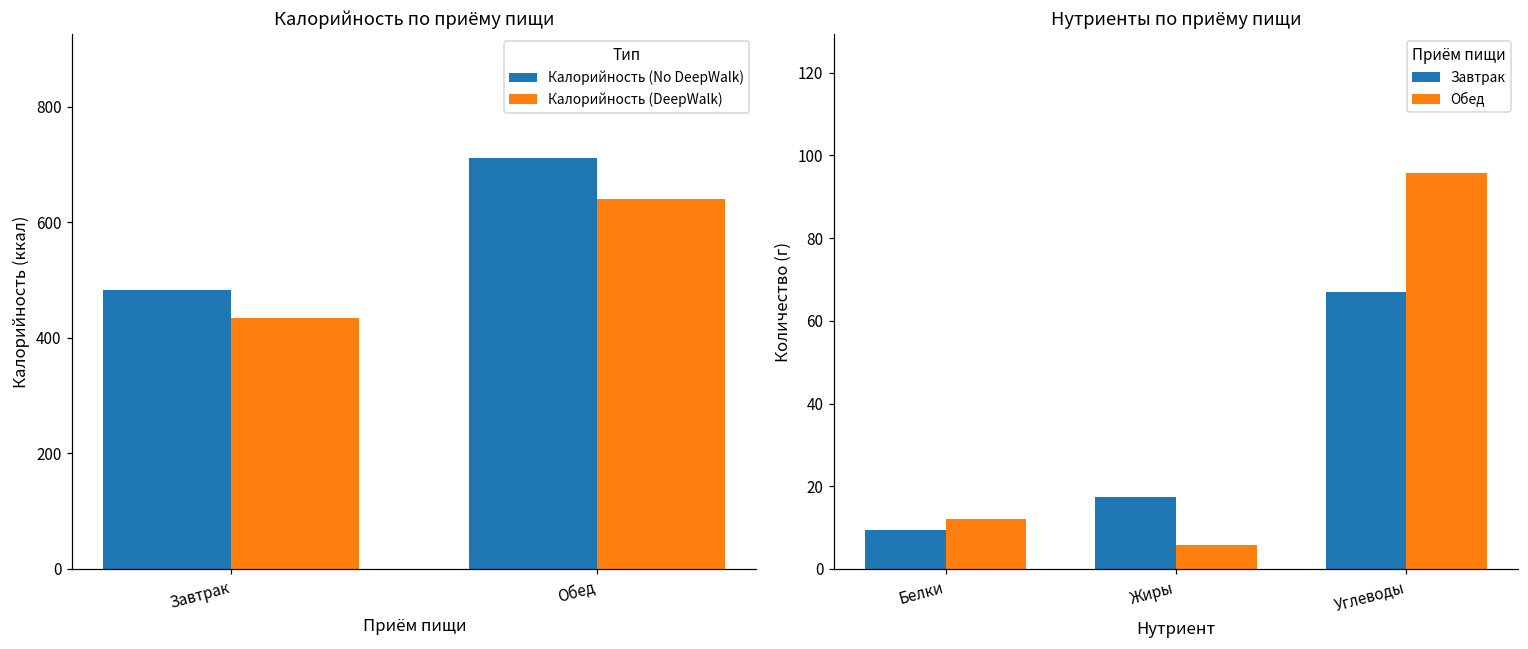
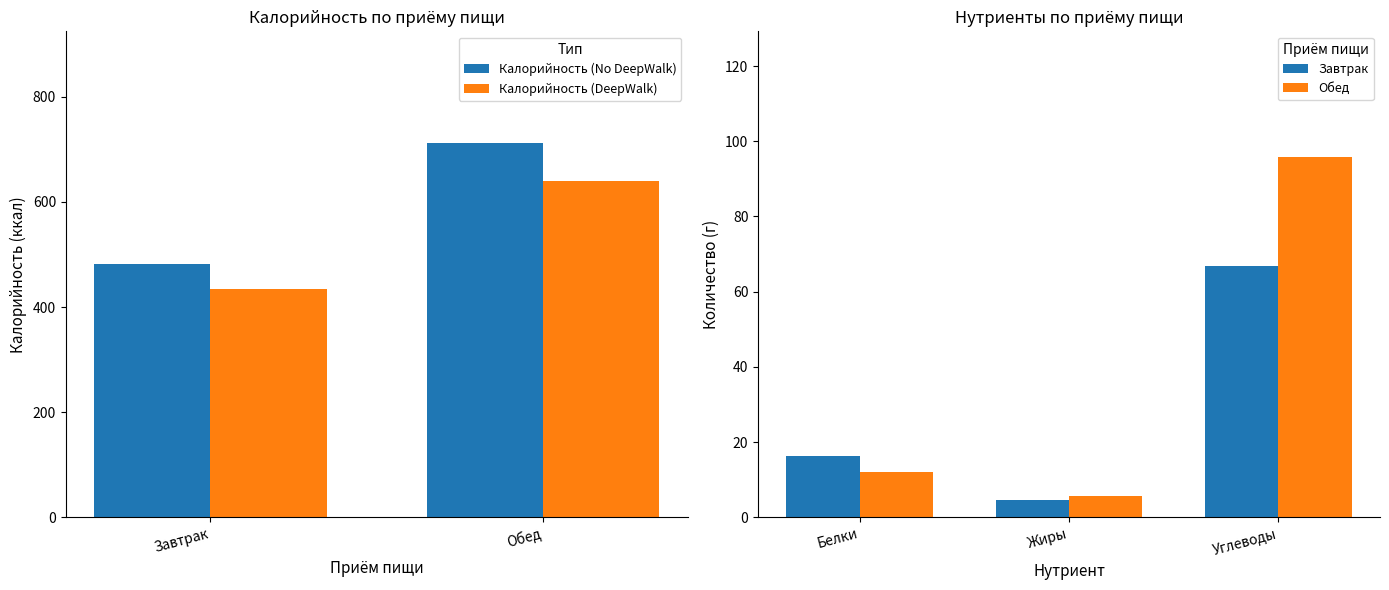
  {
    "Калорийность по приёму пищи": {
      "Калорийность (No DeepWalk)": {
        "Завтрак": 480,
        "Обед": 710
      },
      "Калорийность (DeepWalk)": {
        "Завтрак": 430,
        "Обед": 640
      }
    },
    "Нутриенты по приёму пищи": {
      "Завтрак": {
-       "Белки": 10,
-       "Жиры": 17,
+       "Белки": 16,
+       "Жиры": 5,
        "Углеводы": 67
      },
      "Обед": {
        "Белки": 12,
        "Жиры": 6,
        "Углеводы": 96
      }
    }
  }
